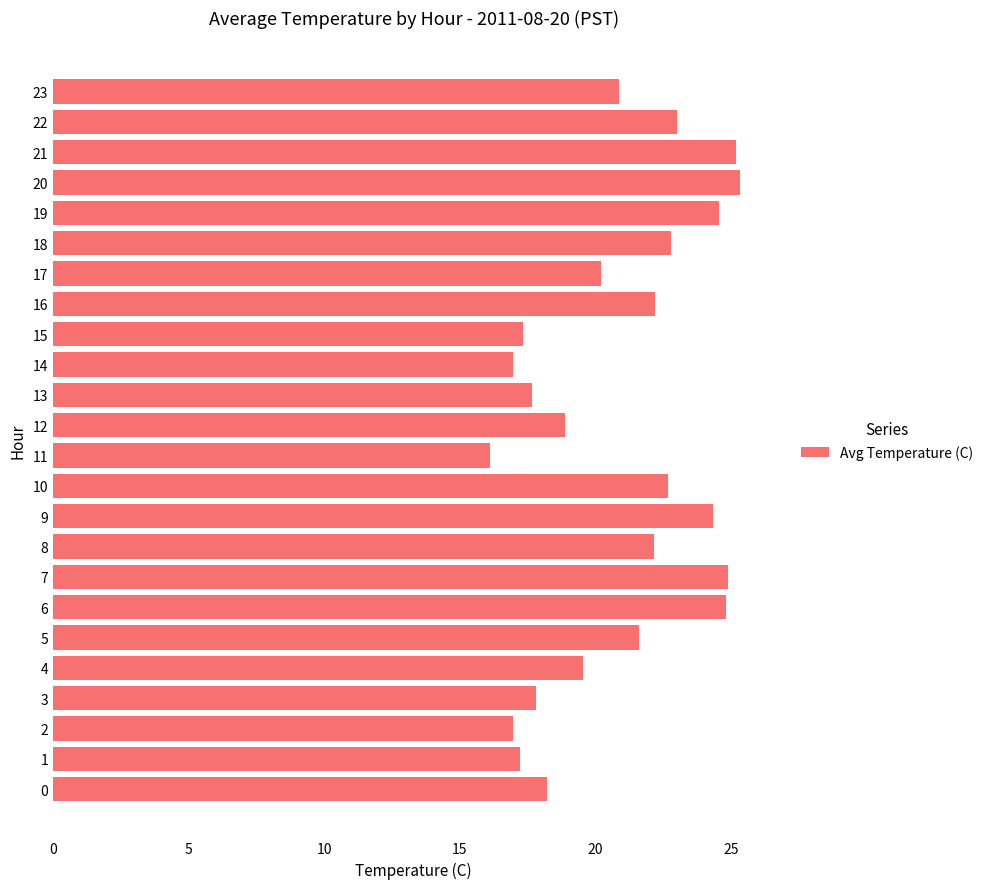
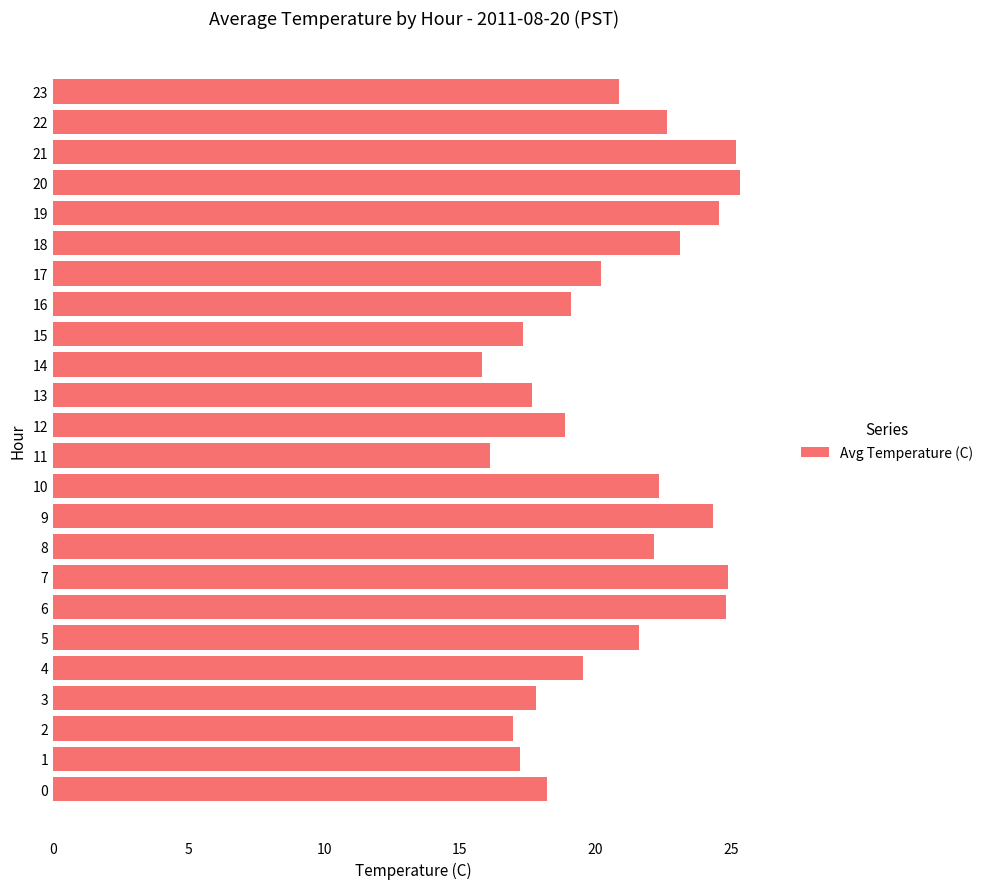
  {
    "23": 20.9,
-   "22": 23.0,
+   "22": 22.7,
    "21": 25.2,
    "20": 25.3,
    "19": 24.6,
-   "18": 22.8,
+   "18": 23.1,
    "17": 20.2,
-   "16": 22.2,
+   "16": 19.1,
    "15": 17.3,
-   "14": 17.0,
+   "14": 15.8,
    "13": 17.7,
    "12": 18.9,
    "11": 16.1,
-   "10": 22.7,
+   "10": 22.3,
    "9": 24.3,
    "8": 22.2,
    "7": 24.9,
    "6": 24.8,
    "5": 21.6,
    "4": 19.5,
    "3": 17.8,
    "2": 17.0,
    "1": 17.2,
    "0": 18.2
  }
